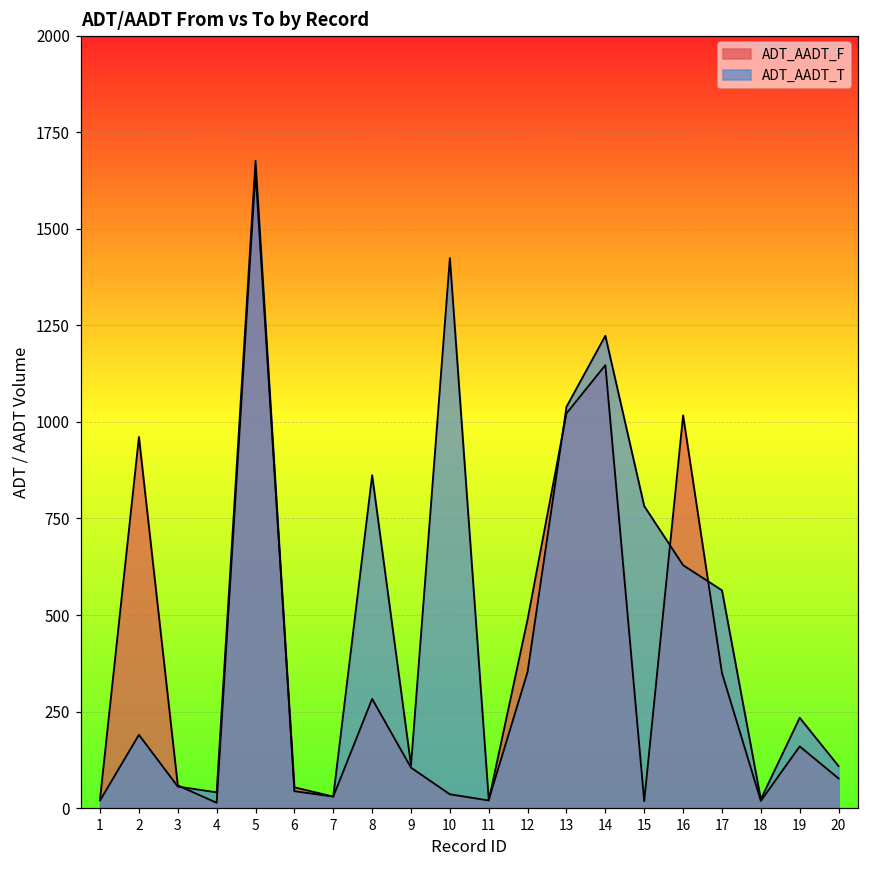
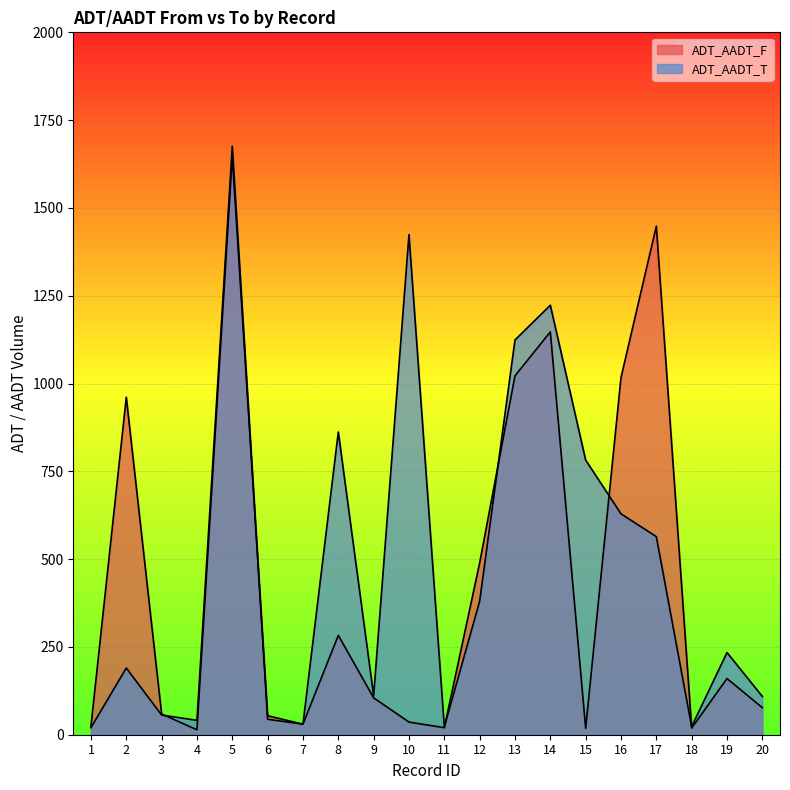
  {
    "ADT_AADT_F": {
      "2": 960,
      "4": 10,
      "5": 1650,
      "6": 50,
      "8": 280,
      "10": 40,
      "12": 490,
      "13": 1020,
      "14": 1150,
      "15": 20,
      "16": 1020,
-     "17": 350,
+     "17": 1450,
      "19": 160,
      "20": 80
    },
    "ADT_AADT_T": {
      "2": 190,
      "4": 40,
      "5": 1680,
      "6": 40,
      "8": 860,
      "10": 1420,
-     "12": 350,
-     "13": 1040,
+     "12": 380,
+     "13": 1120,
      "14": 1220,
      "15": 780,
      "16": 630,
      "17": 560,
      "19": 230,
      "20": 110
    }
  }
